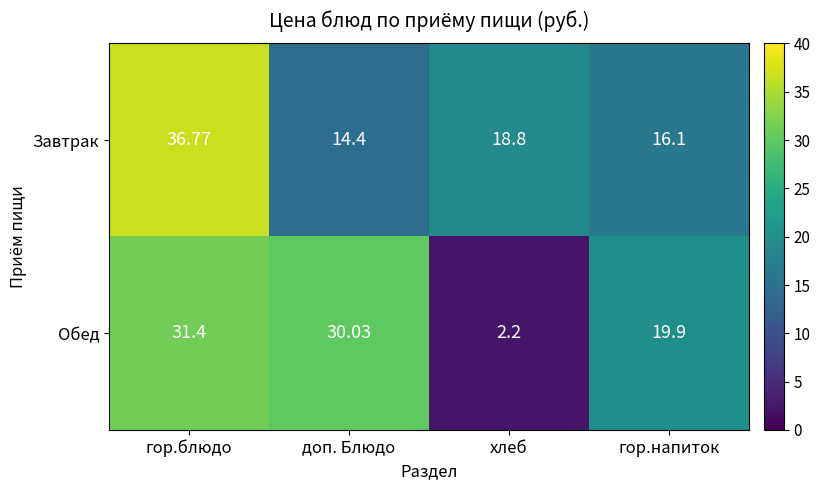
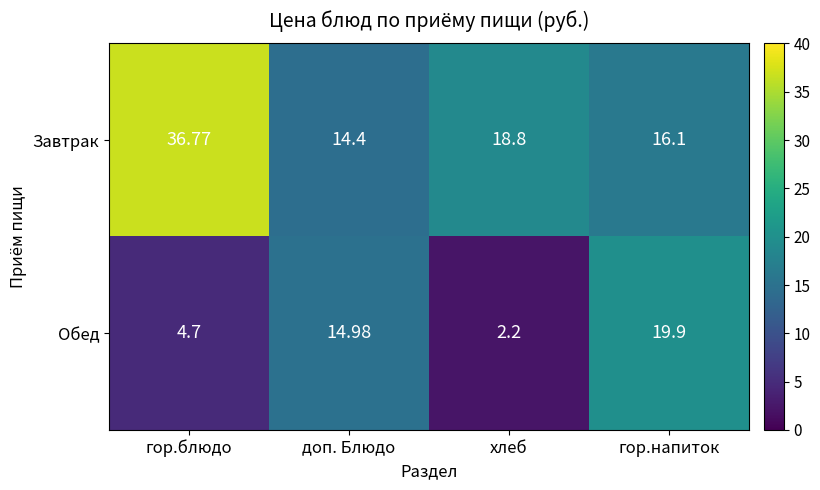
  {
    "Завтрак": {
      "гор.блюдо": 36.77,
      "доп. Блюдо": 14.4,
      "хлеб": 18.8,
      "гор.напиток": 16.1
    },
    "Обед": {
-     "гор.блюдо": 31.4,
-     "доп. Блюдо": 30.03,
+     "гор.блюдо": 4.7,
+     "доп. Блюдо": 14.98,
      "хлеб": 2.2,
      "гор.напиток": 19.9
    }
  }
